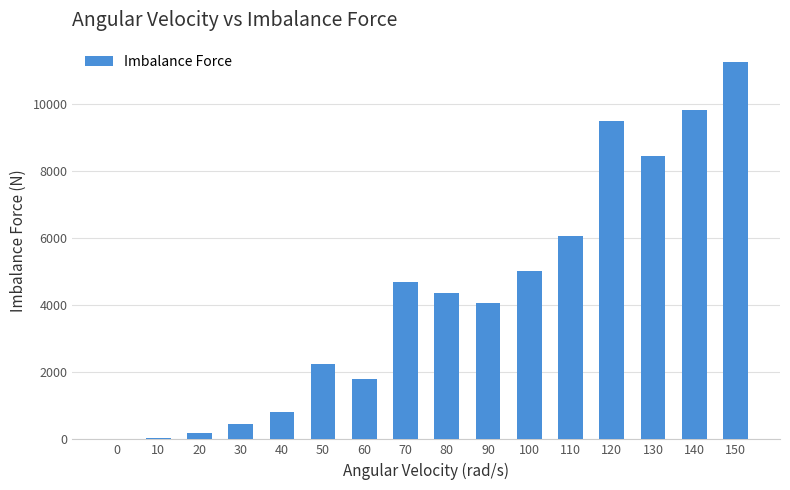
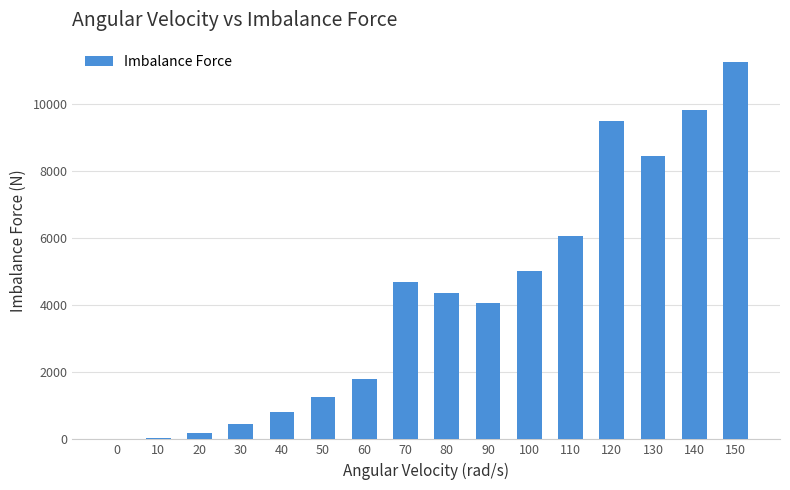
  {
    "0": 0,
    "20": 200,
    "30": 500,
    "40": 800,
-   "50": 2300,
+   "50": 1300,
    "60": 1800,
    "70": 4700,
    "80": 4400,
    "90": 4100,
    "100": 5000,
    "110": 6100,
    "120": 9500,
    "130": 8500,
    "140": 9800,
    "150": 11300
  }
